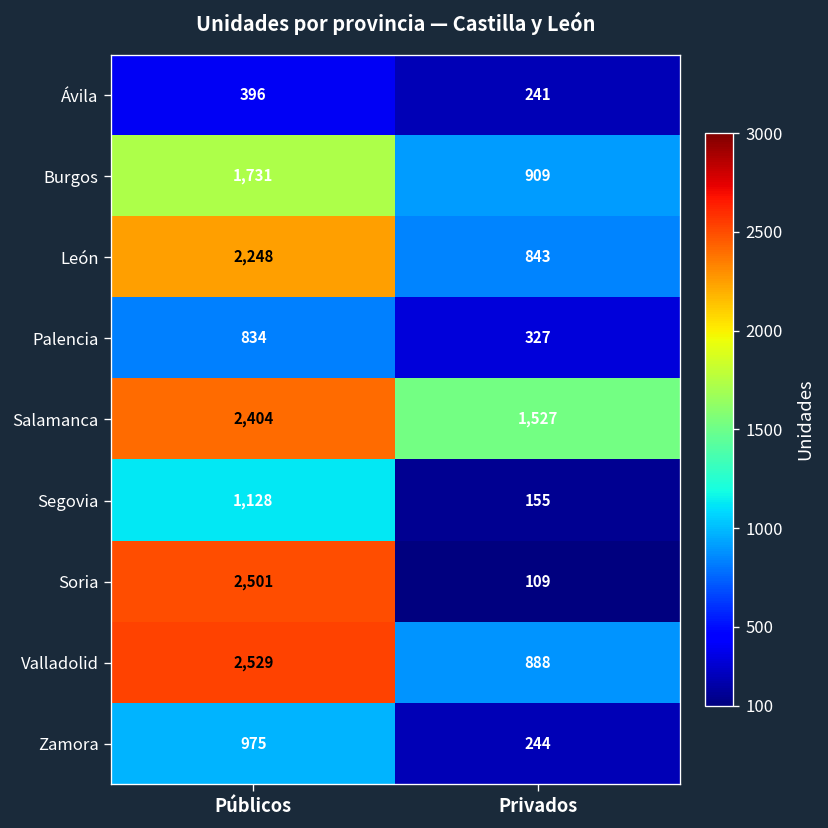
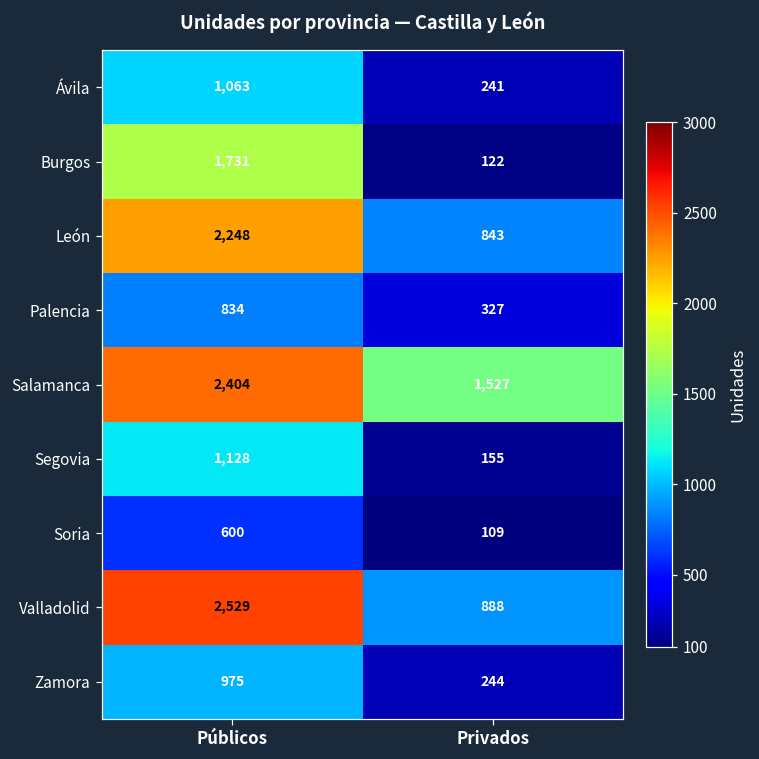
  {
    "Ávila": {
-     "Públicos": "396",
+     "Públicos": "1,063",
      "Privados": "241"
    },
    "Burgos": {
      "Públicos": "1,731",
-     "Privados": "909"
+     "Privados": "122"
    },
    "León": {
      "Públicos": "2,248",
      "Privados": "843"
    },
    "Palencia": {
      "Públicos": "834",
      "Privados": "327"
    },
    "Salamanca": {
      "Públicos": "2,404",
      "Privados": "1,527"
    },
    "Segovia": {
      "Públicos": "1,128",
      "Privados": "155"
    },
    "Soria": {
-     "Públicos": "2,501",
+     "Públicos": "600",
      "Privados": "109"
    },
    "Valladolid": {
      "Públicos": "2,529",
      "Privados": "888"
    },
    "Zamora": {
      "Públicos": "975",
      "Privados": "244"
    }
  }
